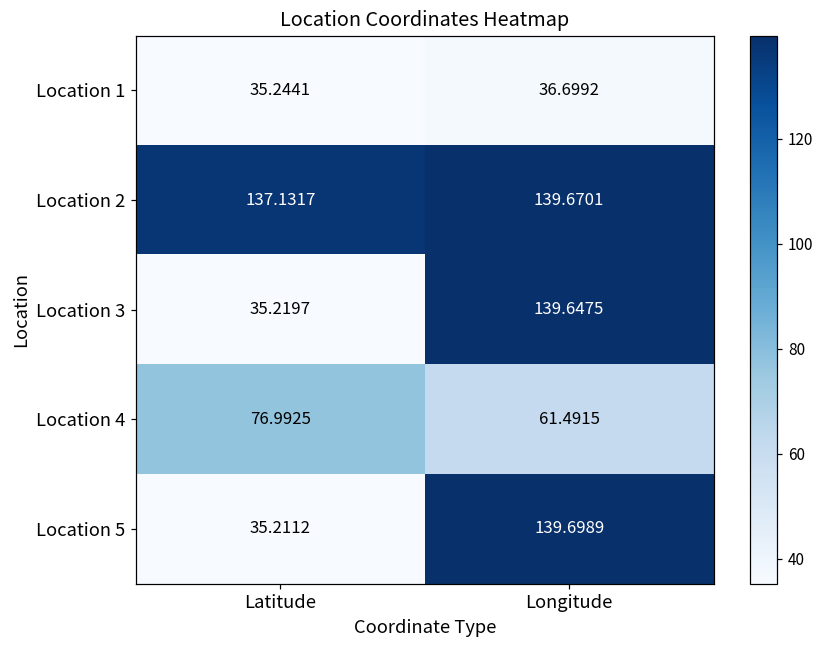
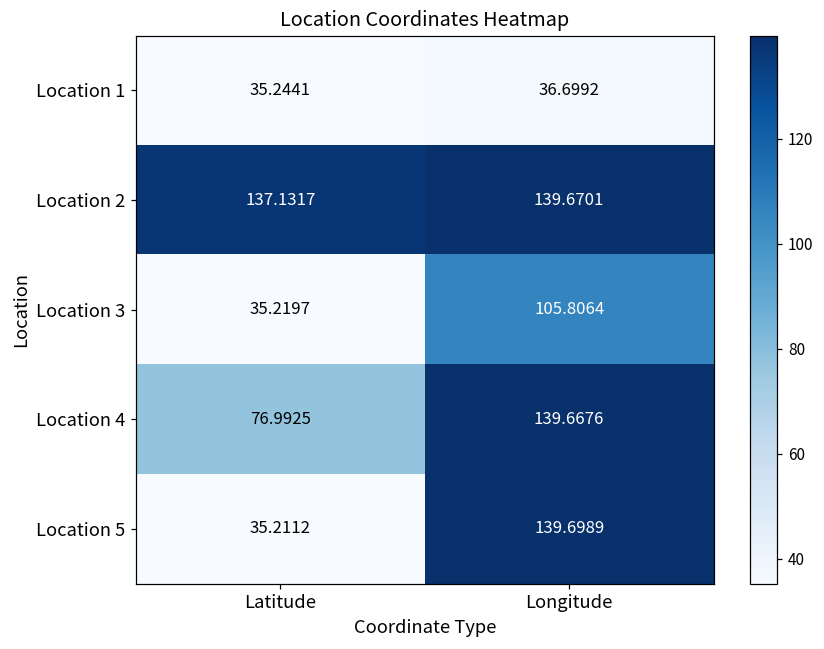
  {
    "Location 1": {
      "Latitude": 35.2441,
      "Longitude": 36.6992
    },
    "Location 2": {
      "Latitude": 137.1317,
      "Longitude": 139.6701
    },
    "Location 3": {
      "Latitude": 35.2197,
-     "Longitude": 139.6475
+     "Longitude": 105.8064
    },
    "Location 4": {
      "Latitude": 76.9925,
-     "Longitude": 61.4915
+     "Longitude": 139.6676
    },
    "Location 5": {
      "Latitude": 35.2112,
      "Longitude": 139.6989
    }
  }
